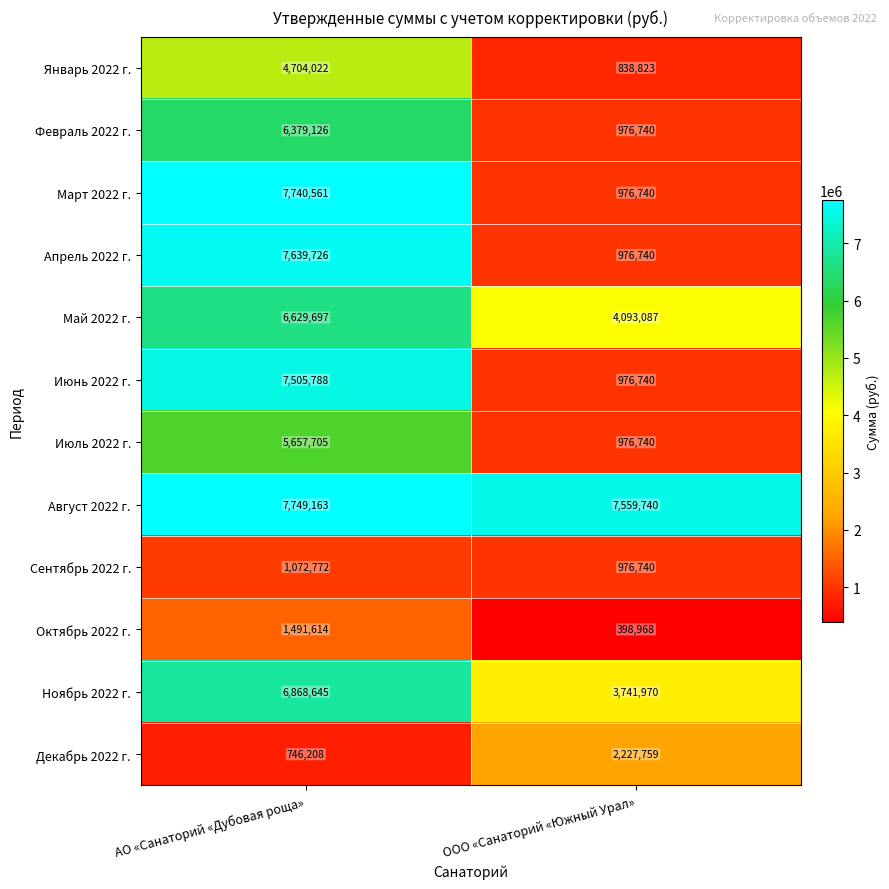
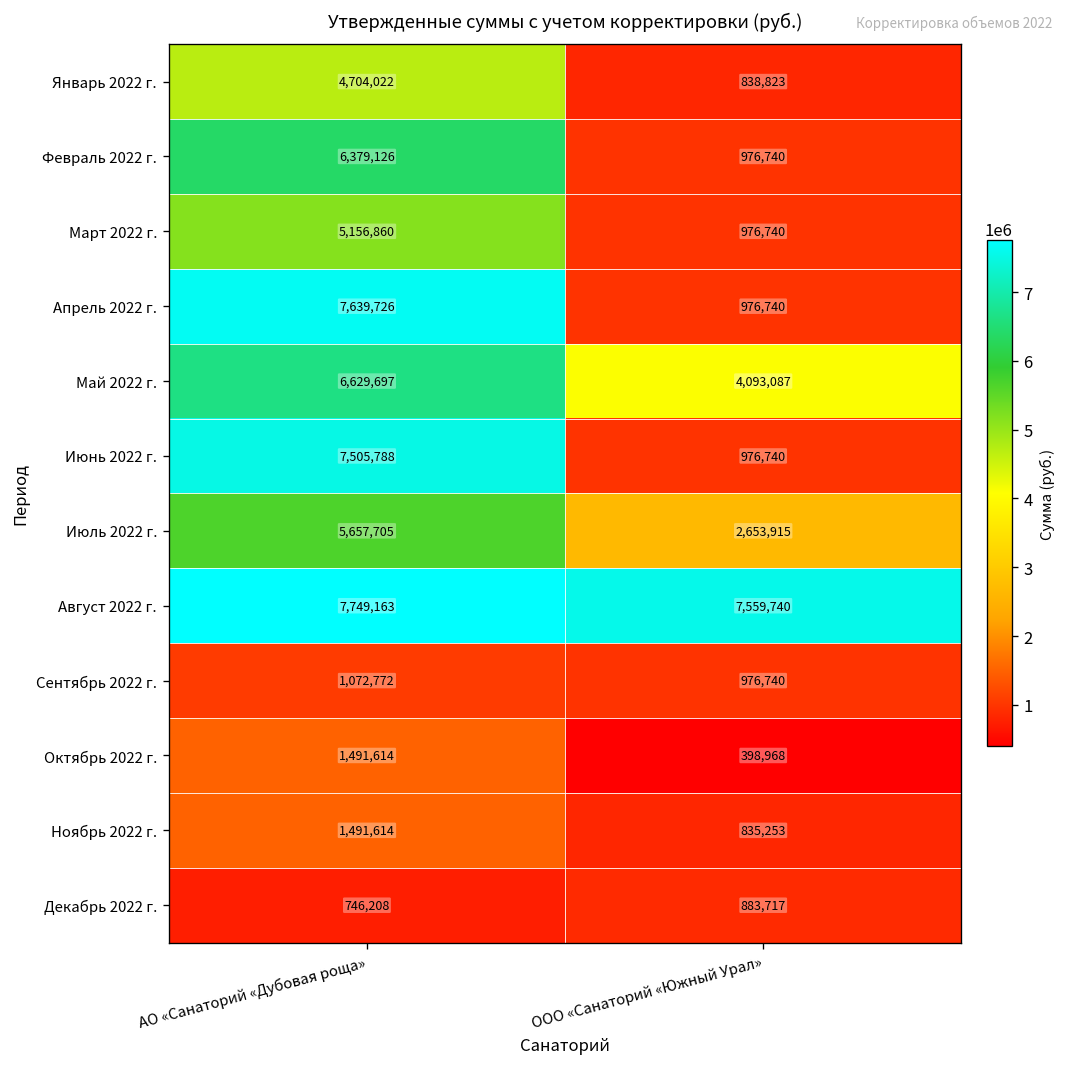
  {
    "Март 2022 г.": {
-     "АО «Санаторий «Дубовая роща»": "7,740,561"
+     "АО «Санаторий «Дубовая роща»": "5,156,860"
    },
    "Июль 2022 г.": {
-     "ООО «Санаторий «Южный Урал»": "976,740"
+     "ООО «Санаторий «Южный Урал»": "2,653,915"
    },
    "Ноябрь 2022 г.": {
-     "АО «Санаторий «Дубовая роща»": "6,868,645",
-     "ООО «Санаторий «Южный Урал»": "3,741,970"
+     "АО «Санаторий «Дубовая роща»": "1,491,614",
+     "ООО «Санаторий «Южный Урал»": "835,253"
    },
    "Декабрь 2022 г.": {
-     "ООО «Санаторий «Южный Урал»": "2,227,759"
+     "ООО «Санаторий «Южный Урал»": "883,717"
    }
  }
